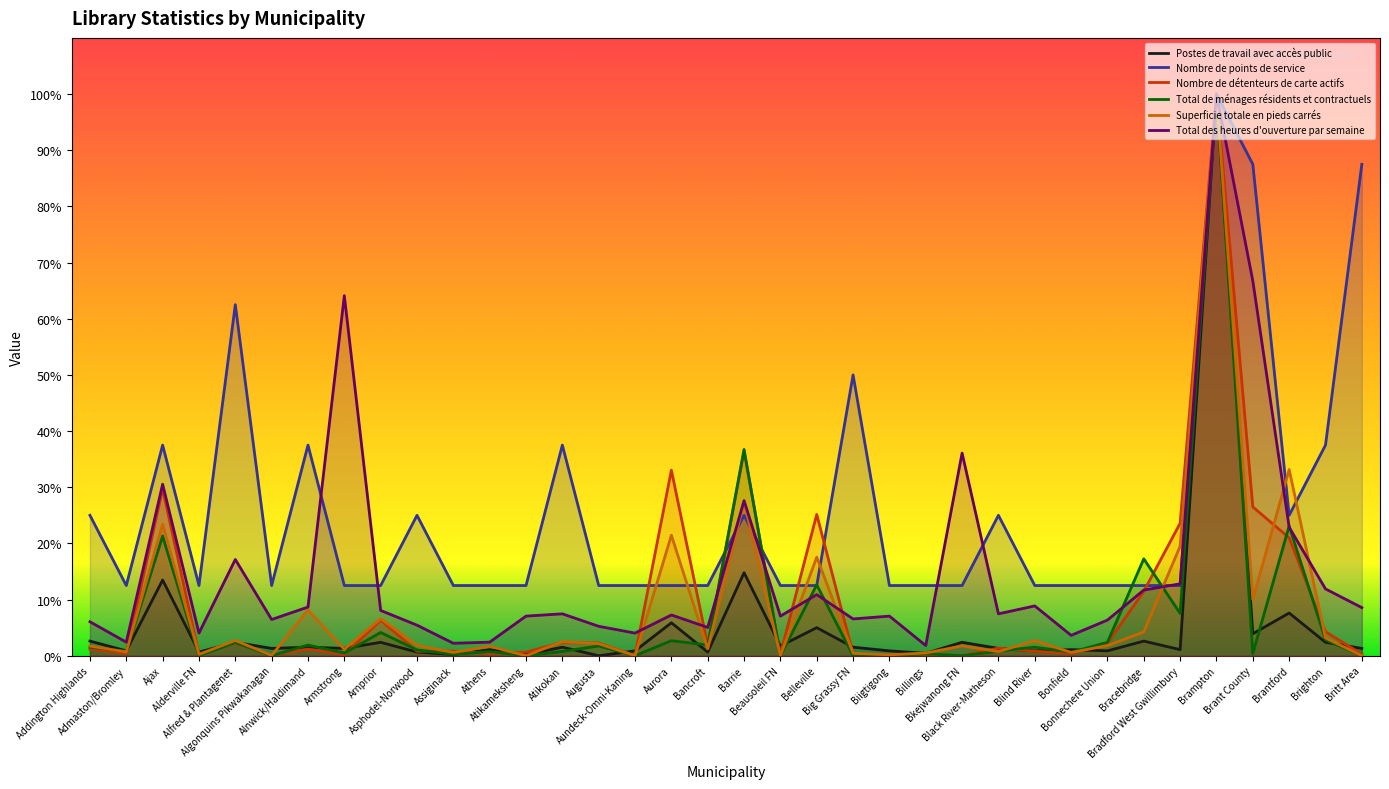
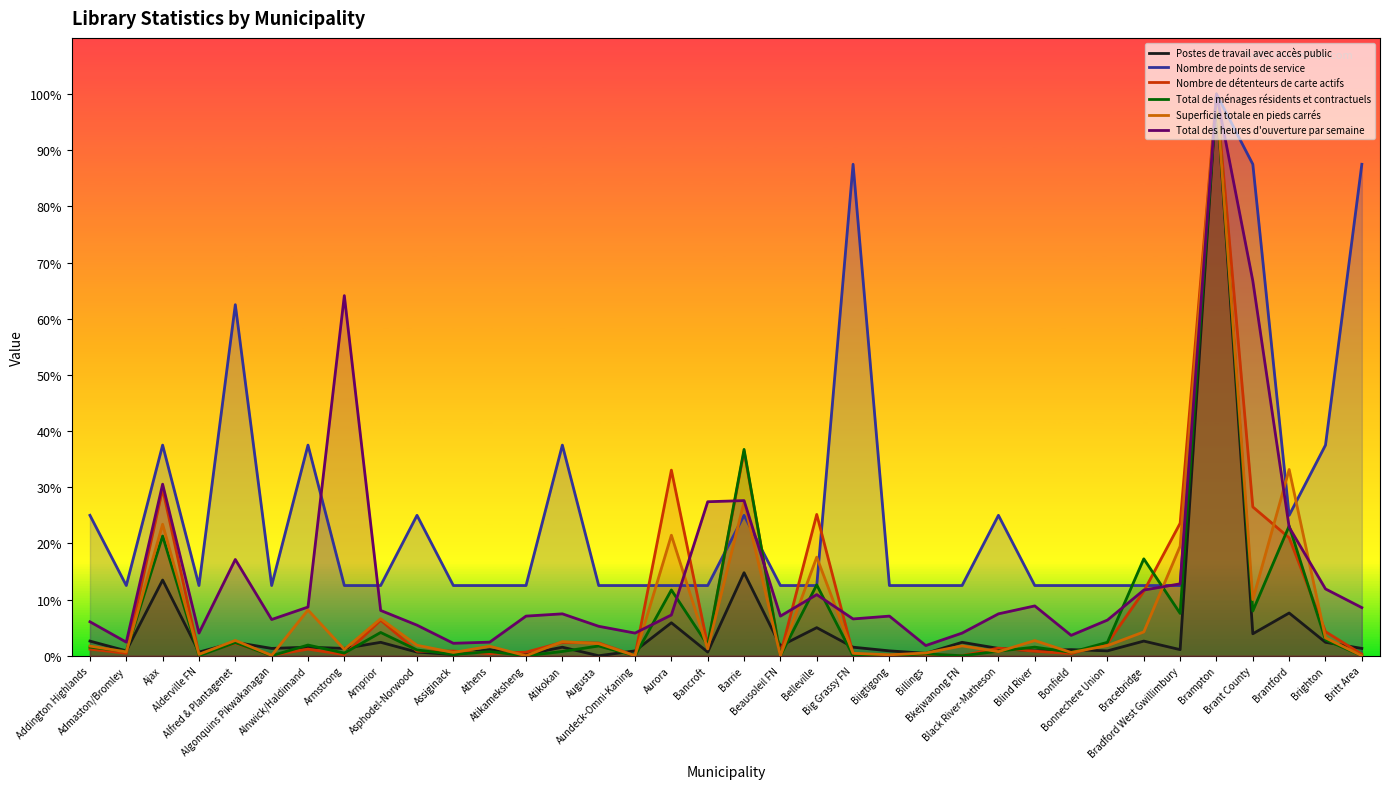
  {
    "Postes de travail avec accès public": {
      "Addington Highlands": "3%",
      "Ajax": "13%",
      "Algonquins Pikwakanagan": "1%",
      "Arnprior": "2%",
      "Atikokan": "2%",
      "Augusta": "0%",
      "Aundeck-Omni-Kaning": "1%",
      "Aurora": "6%",
      "Bancroft": "1%",
      "Barrie": "15%",
      "Beausoleil FN": "2%",
      "Belleville": "5%",
      "Big Grassy FN": "2%",
      "Biigtigong": "1%",
      "Bkejwanong FN": "2%",
      "Bonfield": "1%",
      "Bonnechere Union": "1%",
      "Bracebridge": "3%",
      "Bradford West Gwillimbury": "1%",
      "Brant County": "4%",
      "Brantford": "8%",
      "Britt Area": "1%"
    },
    "Nombre de points de service": {
      "Addington Highlands": "25%",
      "Admaston/Bromley": "13%",
      "Ajax": "38%",
      "Alderville FN": "13%",
      "Alfred & Plantagenet": "63%",
      "Algonquins Pikwakanagan": "13%",
      "Alnwick/Haldimand": "38%",
      "Armstrong": "13%",
      "Arnprior": "13%",
      "Asphodel-Norwood": "25%",
      "Assiginack": "13%",
      "Athens": "13%",
      "Atikameksheng": "13%",
      "Atikokan": "38%",
      "Augusta": "13%",
      "Aundeck-Omni-Kaning": "13%",
      "Aurora": "13%",
      "Bancroft": "13%",
      "Barrie": "25%",
      "Beausoleil FN": "13%",
-     "Big Grassy FN": "50%",
+     "Big Grassy FN": "88%",
      "Biigtigong": "13%",
      "Billings": "13%",
      "Bkejwanong FN": "13%",
      "Black River-Matheson": "25%",
      "Blind River": "13%",
      "Bonfield": "13%",
      "Bonnechere Union": "13%",
      "Bracebridge": "13%",
      "Brant County": "88%",
      "Brantford": "25%",
      "Brighton": "38%",
      "Britt Area": "88%"
    },
    "Total de ménages résidents et contractuels": {
      "Ajax": "21%",
      "Arnprior": "4%",
      "Atikokan": "1%",
-     "Aurora": "3%",
+     "Aurora": "12%",
      "Blind River": "2%",
      "Bracebridge": "17%",
      "Bradford West Gwillimbury": "8%",
-     "Brant County": "0%"
+     "Brant County": "8%"
    },
    "Total des heures d'ouverture par semaine": {
      "Addington Highlands": "6%",
      "Admaston/Bromley": "2%",
      "Ajax": "31%",
      "Alderville FN": "4%",
      "Alfred & Plantagenet": "17%",
      "Algonquins Pikwakanagan": "6%",
      "Alnwick/Haldimand": "9%",
      "Armstrong": "64%",
      "Arnprior": "8%",
      "Asphodel-Norwood": "5%",
      "Assiginack": "2%",
      "Athens": "2%",
      "Atikameksheng": "7%",
      "Atikokan": "7%",
      "Augusta": "5%",
      "Aundeck-Omni-Kaning": "4%",
      "Aurora": "7%",
-     "Bancroft": "5%",
+     "Bancroft": "27%",
      "Beausoleil FN": "7%",
      "Belleville": "11%",
      "Big Grassy FN": "7%",
      "Biigtigong": "7%",
      "Billings": "2%",
-     "Bkejwanong FN": "36%",
+     "Bkejwanong FN": "4%",
      "Black River-Matheson": "7%",
      "Blind River": "9%",
      "Bonfield": "4%",
      "Bonnechere Union": "6%",
      "Brant County": "67%",
      "Brighton": "12%",
      "Britt Area": "9%"
    }
  }
